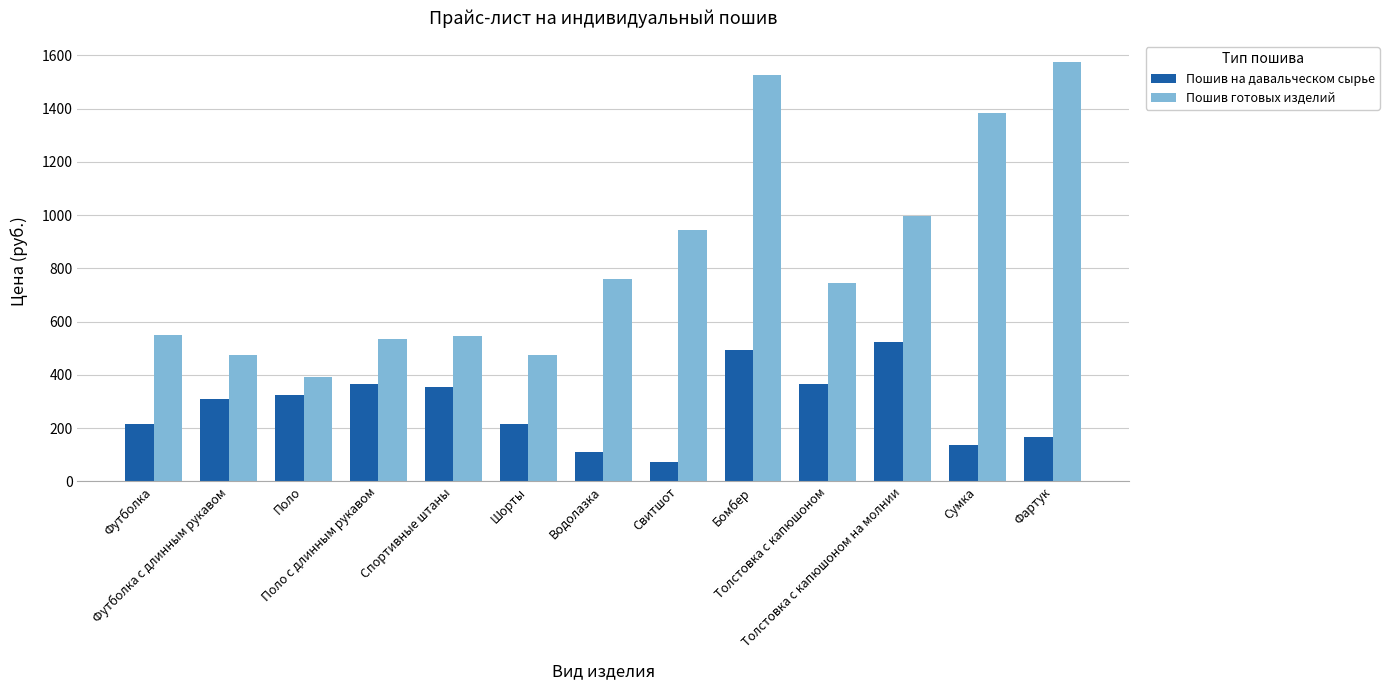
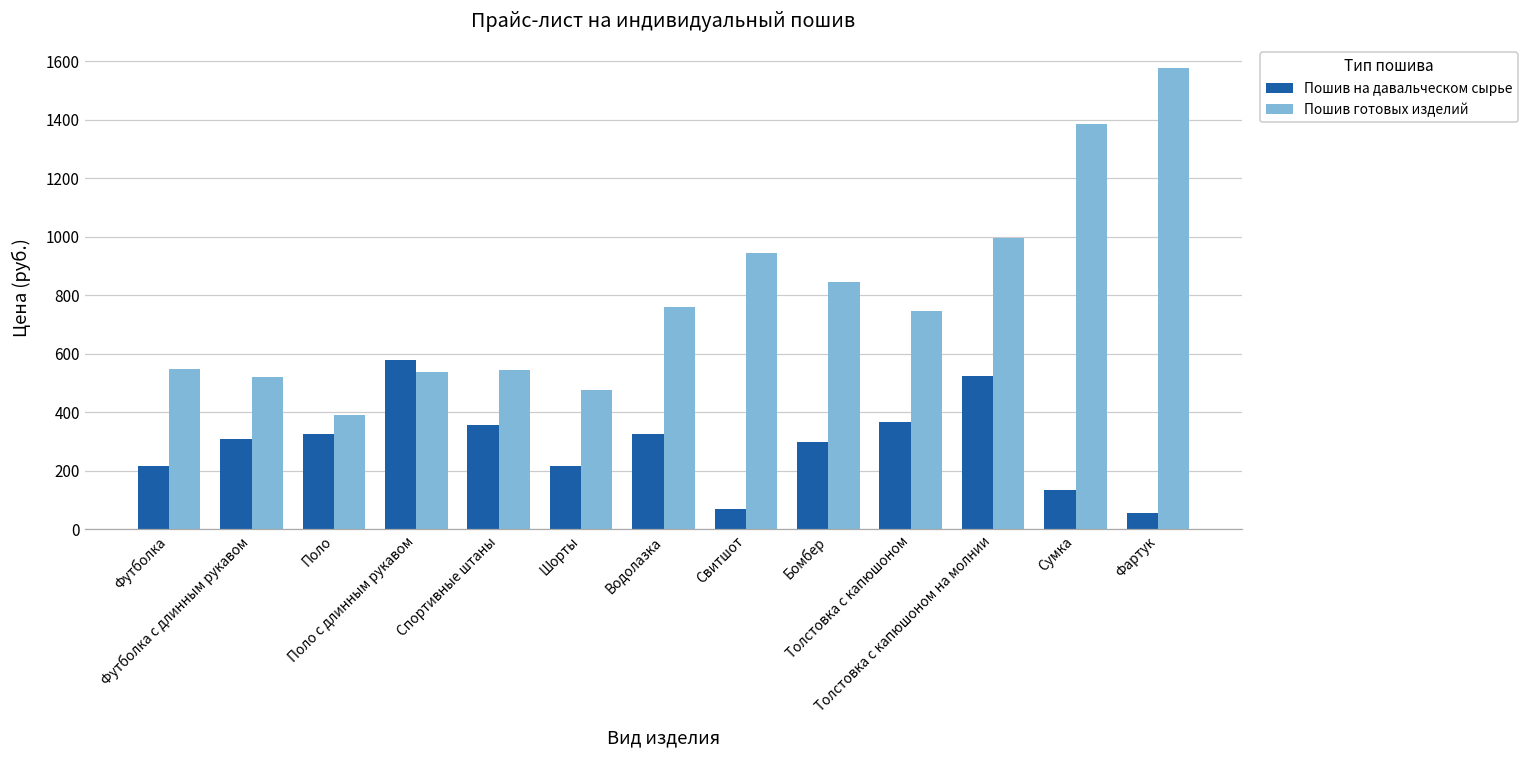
  {
    "Пошив на давальческом сырье": {
      "Футболка": 220,
      "Футболка с длинным рукавом": 310,
      "Поло": 330,
-     "Поло с длинным рукавом": 370,
+     "Поло с длинным рукавом": 580,
      "Спортивные штаны": 360,
      "Шорты": 220,
-     "Водолазка": 110,
+     "Водолазка": 330,
      "Свитшот": 70,
-     "Бомбер": 500,
+     "Бомбер": 300,
      "Толстовка с капюшоном": 370,
      "Толстовка с капюшоном на молнии": 530,
      "Сумка": 140,
-     "Фартук": 170
+     "Фартук": 60
    },
    "Пошив готовых изделий": {
      "Футболка": 550,
-     "Футболка с длинным рукавом": 480,
+     "Футболка с длинным рукавом": 520,
      "Поло": 390,
      "Поло с длинным рукавом": 540,
      "Спортивные штаны": 550,
      "Шорты": 480,
      "Водолазка": 760,
      "Свитшот": 950,
-     "Бомбер": 1530,
+     "Бомбер": 850,
      "Толстовка с капюшоном": 750,
      "Толстовка с капюшоном на молнии": 1000,
      "Сумка": 1390,
      "Фартук": 1580
    }
  }
